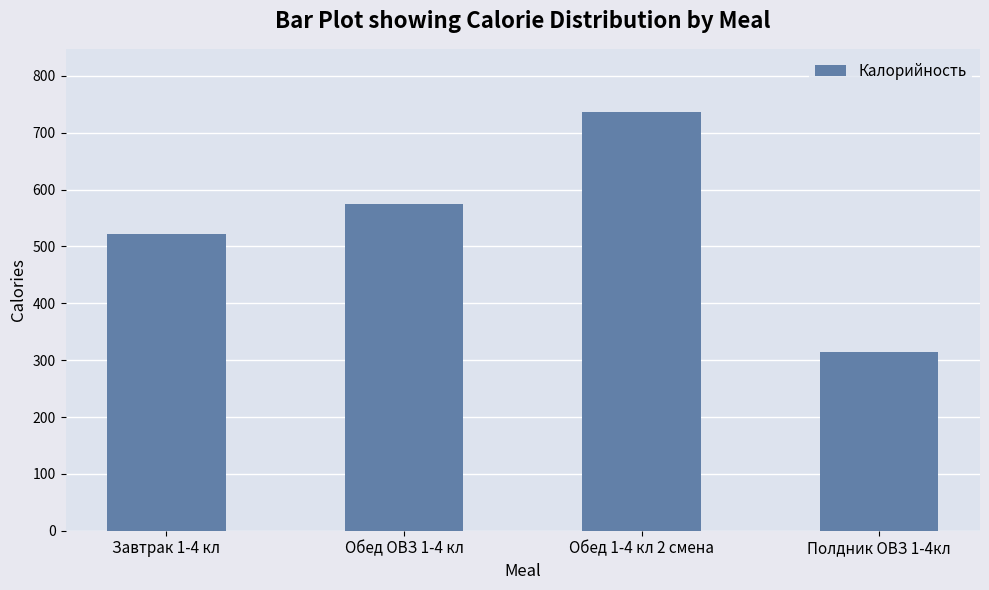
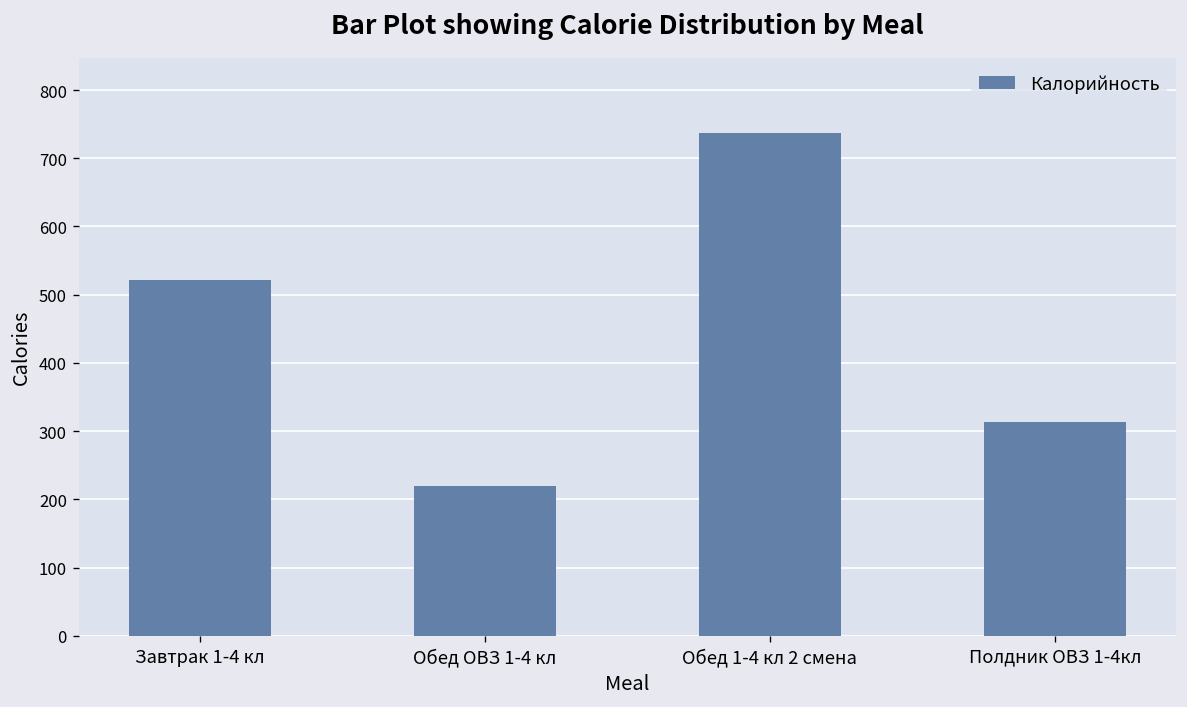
  {
    "Завтрак 1-4 кл": 520,
-   "Обед ОВЗ 1-4 кл": 570,
+   "Обед ОВЗ 1-4 кл": 220,
    "Обед 1-4 кл 2 смена": 740,
    "Полдник ОВЗ 1-4кл": 310
  }
